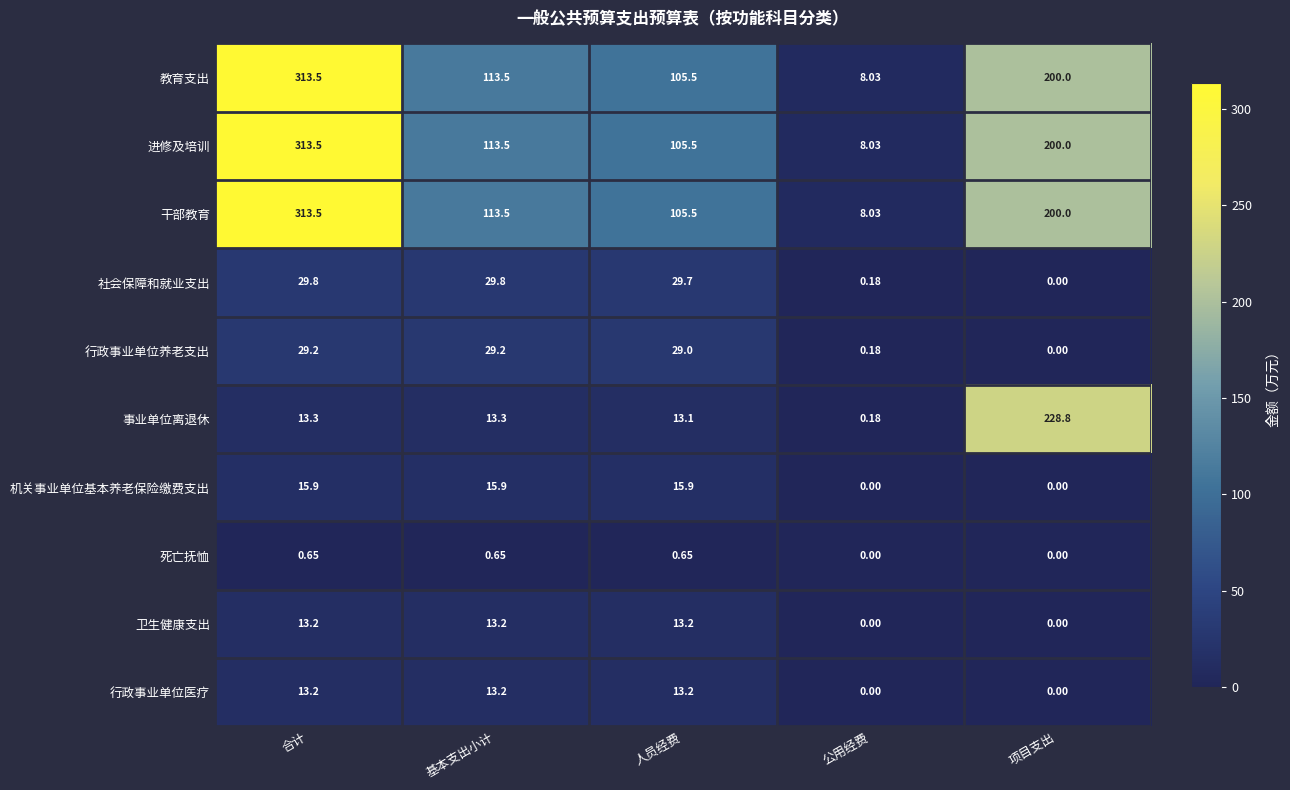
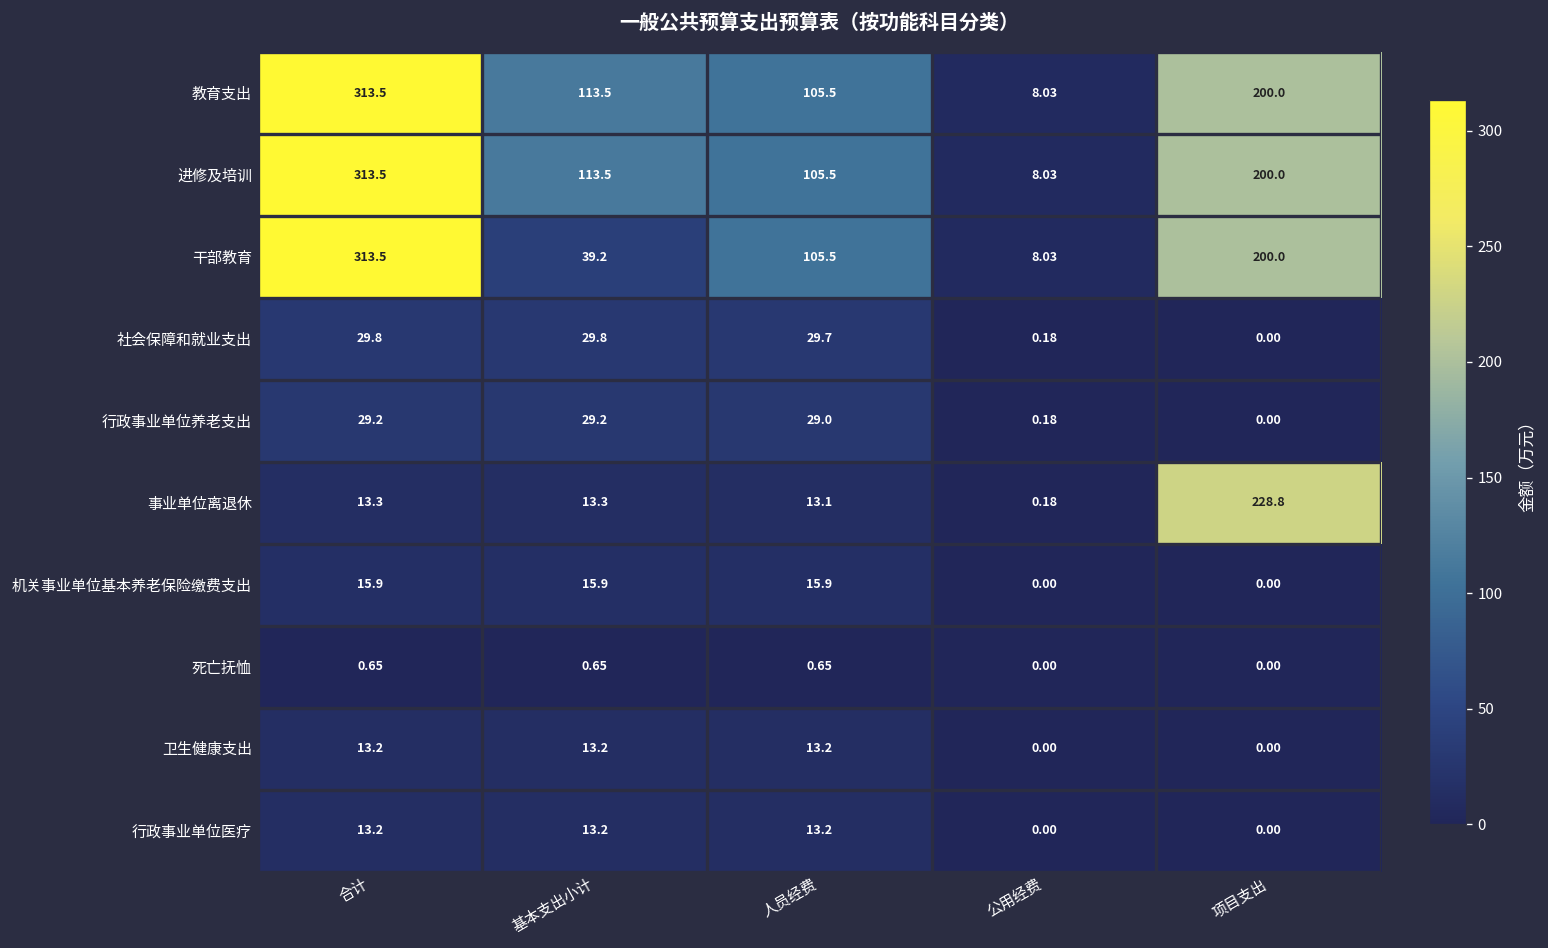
  {
    "教育支出": {
      "合计": 313.5,
      "基本支出小计": 113.5,
      "人员经费": 105.5,
      "公用经费": 8.03,
      "项目支出": 200.0
    },
    "进修及培训": {
      "合计": 313.5,
      "基本支出小计": 113.5,
      "人员经费": 105.5,
      "公用经费": 8.03,
      "项目支出": 200.0
    },
    "干部教育": {
      "合计": 313.5,
-     "基本支出小计": 113.5,
+     "基本支出小计": 39.2,
      "人员经费": 105.5,
      "公用经费": 8.03,
      "项目支出": 200.0
    },
    "社会保障和就业支出": {
      "合计": 29.8,
      "基本支出小计": 29.8,
      "人员经费": 29.7,
      "公用经费": 0.18,
      "项目支出": 0.00
    },
    "行政事业单位养老支出": {
      "合计": 29.2,
      "基本支出小计": 29.2,
      "人员经费": 29.0,
      "公用经费": 0.18,
      "项目支出": 0.00
    },
    "事业单位离退休": {
      "合计": 13.3,
      "基本支出小计": 13.3,
      "人员经费": 13.1,
      "公用经费": 0.18,
      "项目支出": 228.8
    },
    "机关事业单位基本养老保险缴费支出": {
      "合计": 15.9,
      "基本支出小计": 15.9,
      "人员经费": 15.9,
      "公用经费": 0.00,
      "项目支出": 0.00
    },
    "死亡抚恤": {
      "合计": 0.65,
      "基本支出小计": 0.65,
      "人员经费": 0.65,
      "公用经费": 0.00,
      "项目支出": 0.00
    },
    "卫生健康支出": {
      "合计": 13.2,
      "基本支出小计": 13.2,
      "人员经费": 13.2,
      "公用经费": 0.00,
      "项目支出": 0.00
    },
    "行政事业单位医疗": {
      "合计": 13.2,
      "基本支出小计": 13.2,
      "人员经费": 13.2,
      "公用经费": 0.00,
      "项目支出": 0.00
    }
  }
